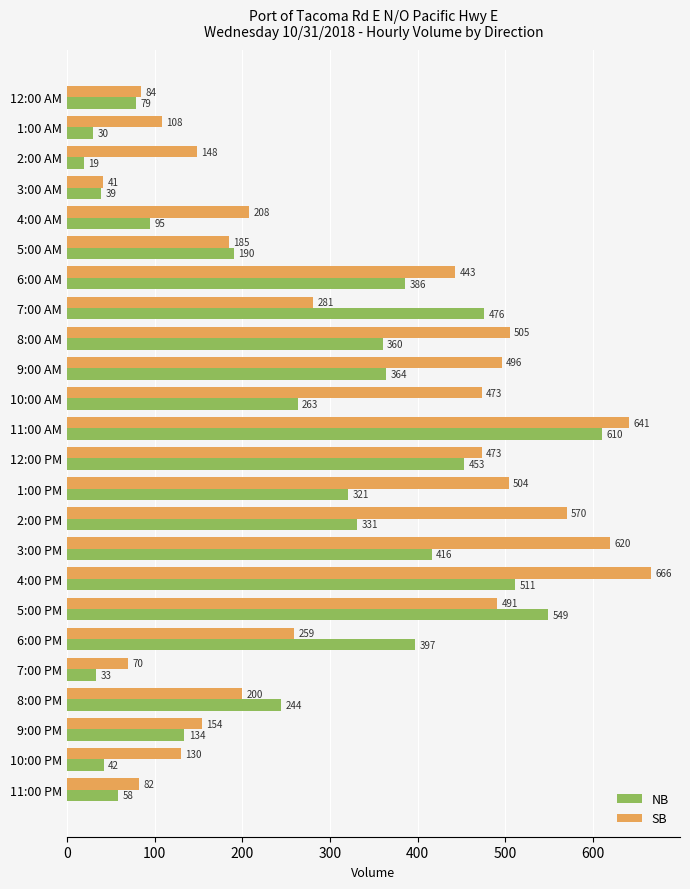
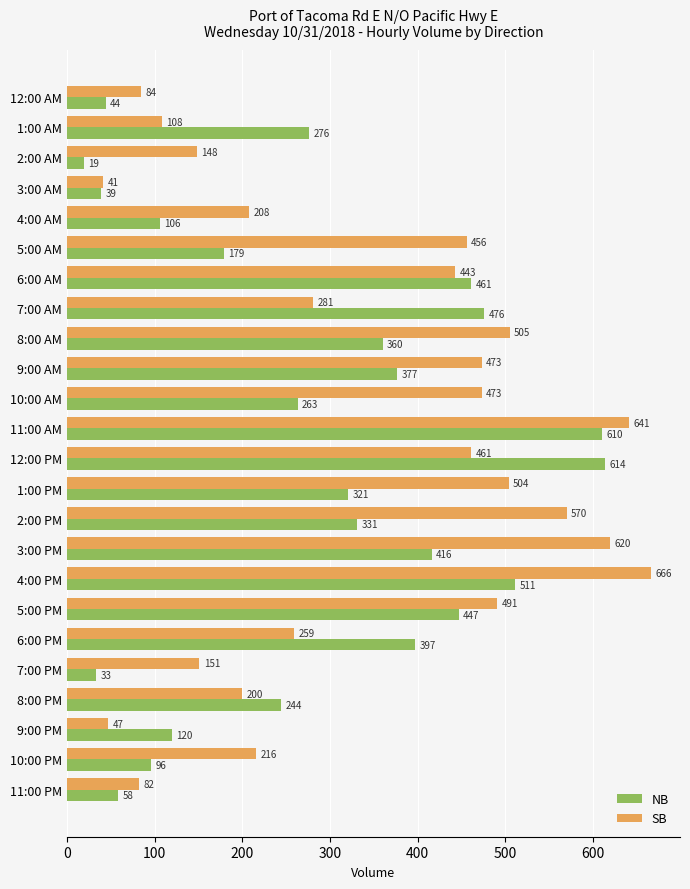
  {
    "NB": {
-     "12:00 AM": 79,
-     "1:00 AM": 30,
+     "12:00 AM": 44,
+     "1:00 AM": 276,
      "2:00 AM": 19,
      "3:00 AM": 39,
-     "4:00 AM": 95,
-     "5:00 AM": 190,
-     "6:00 AM": 386,
+     "4:00 AM": 106,
+     "5:00 AM": 179,
+     "6:00 AM": 461,
      "7:00 AM": 476,
      "8:00 AM": 360,
-     "9:00 AM": 364,
+     "9:00 AM": 377,
      "10:00 AM": 263,
      "11:00 AM": 610,
-     "12:00 PM": 453,
+     "12:00 PM": 614,
      "1:00 PM": 321,
      "2:00 PM": 331,
      "3:00 PM": 416,
      "4:00 PM": 511,
-     "5:00 PM": 549,
+     "5:00 PM": 447,
      "6:00 PM": 397,
      "7:00 PM": 33,
      "8:00 PM": 244,
-     "9:00 PM": 134,
-     "10:00 PM": 42,
+     "9:00 PM": 120,
+     "10:00 PM": 96,
      "11:00 PM": 58
    },
    "SB": {
      "12:00 AM": 84,
      "1:00 AM": 108,
      "2:00 AM": 148,
      "3:00 AM": 41,
      "4:00 AM": 208,
-     "5:00 AM": 185,
+     "5:00 AM": 456,
      "6:00 AM": 443,
      "7:00 AM": 281,
      "8:00 AM": 505,
-     "9:00 AM": 496,
+     "9:00 AM": 473,
      "10:00 AM": 473,
      "11:00 AM": 641,
-     "12:00 PM": 473,
+     "12:00 PM": 461,
      "1:00 PM": 504,
      "2:00 PM": 570,
      "3:00 PM": 620,
      "4:00 PM": 666,
      "5:00 PM": 491,
      "6:00 PM": 259,
-     "7:00 PM": 70,
+     "7:00 PM": 151,
      "8:00 PM": 200,
-     "9:00 PM": 154,
-     "10:00 PM": 130,
+     "9:00 PM": 47,
+     "10:00 PM": 216,
      "11:00 PM": 82
    }
  }
